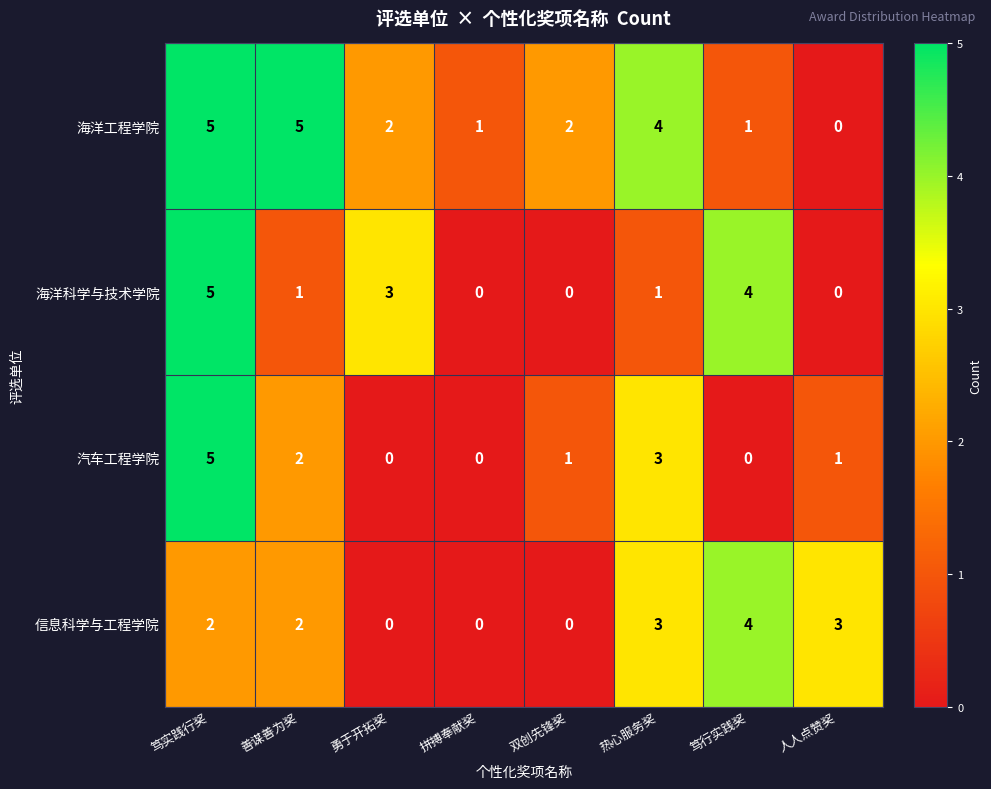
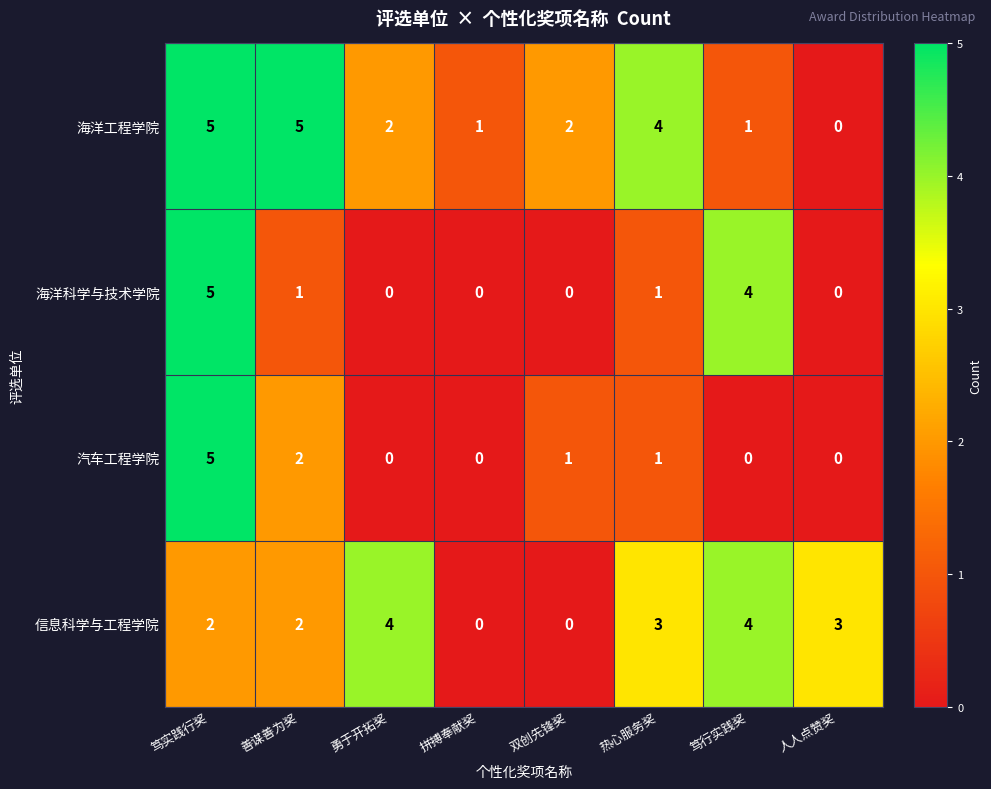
  {
    "海洋工程学院": {
      "笃实践行奖": 5,
      "善谋善为奖": 5,
      "勇于开拓奖": 2,
      "拼搏奉献奖": 1,
      "双创先锋奖": 2,
      "热心服务奖": 4,
      "笃行实践奖": 1,
      "人人点赞奖": 0
    },
    "海洋科学与技术学院": {
      "笃实践行奖": 5,
      "善谋善为奖": 1,
-     "勇于开拓奖": 3,
+     "勇于开拓奖": 0,
      "拼搏奉献奖": 0,
      "双创先锋奖": 0,
      "热心服务奖": 1,
      "笃行实践奖": 4,
      "人人点赞奖": 0
    },
    "汽车工程学院": {
      "笃实践行奖": 5,
      "善谋善为奖": 2,
      "勇于开拓奖": 0,
      "拼搏奉献奖": 0,
      "双创先锋奖": 1,
-     "热心服务奖": 3,
+     "热心服务奖": 1,
      "笃行实践奖": 0,
-     "人人点赞奖": 1
+     "人人点赞奖": 0
    },
    "信息科学与工程学院": {
      "笃实践行奖": 2,
      "善谋善为奖": 2,
-     "勇于开拓奖": 0,
+     "勇于开拓奖": 4,
      "拼搏奉献奖": 0,
      "双创先锋奖": 0,
      "热心服务奖": 3,
      "笃行实践奖": 4,
      "人人点赞奖": 3
    }
  }
